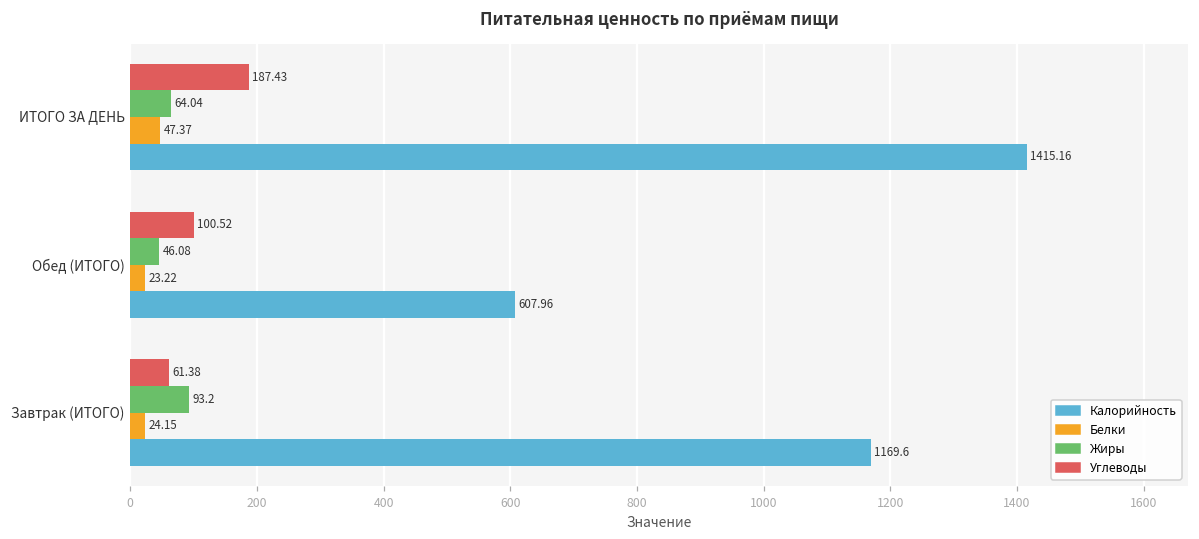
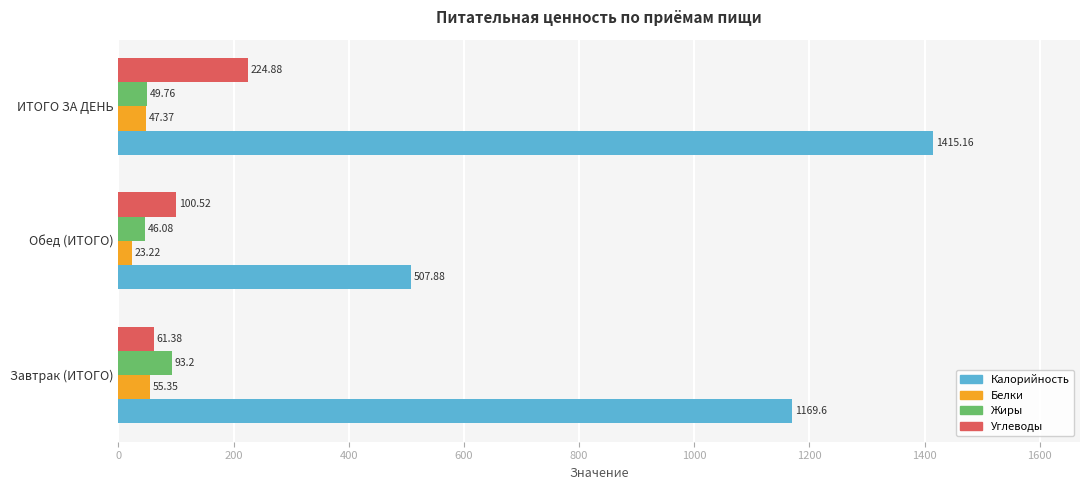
  {
    "Калорийность": {
      "ИТОГО ЗА ДЕНЬ": 1415.16,
-     "Обед (ИТОГО)": 607.96,
+     "Обед (ИТОГО)": 507.88,
      "Завтрак (ИТОГО)": 1169.6
    },
    "Белки": {
      "ИТОГО ЗА ДЕНЬ": 47.37,
      "Обед (ИТОГО)": 23.22,
-     "Завтрак (ИТОГО)": 24.15
+     "Завтрак (ИТОГО)": 55.35
    },
    "Жиры": {
-     "ИТОГО ЗА ДЕНЬ": 64.04,
+     "ИТОГО ЗА ДЕНЬ": 49.76,
      "Обед (ИТОГО)": 46.08,
      "Завтрак (ИТОГО)": 93.2
    },
    "Углеводы": {
-     "ИТОГО ЗА ДЕНЬ": 187.43,
+     "ИТОГО ЗА ДЕНЬ": 224.88,
      "Обед (ИТОГО)": 100.52,
      "Завтрак (ИТОГО)": 61.38
    }
  }
